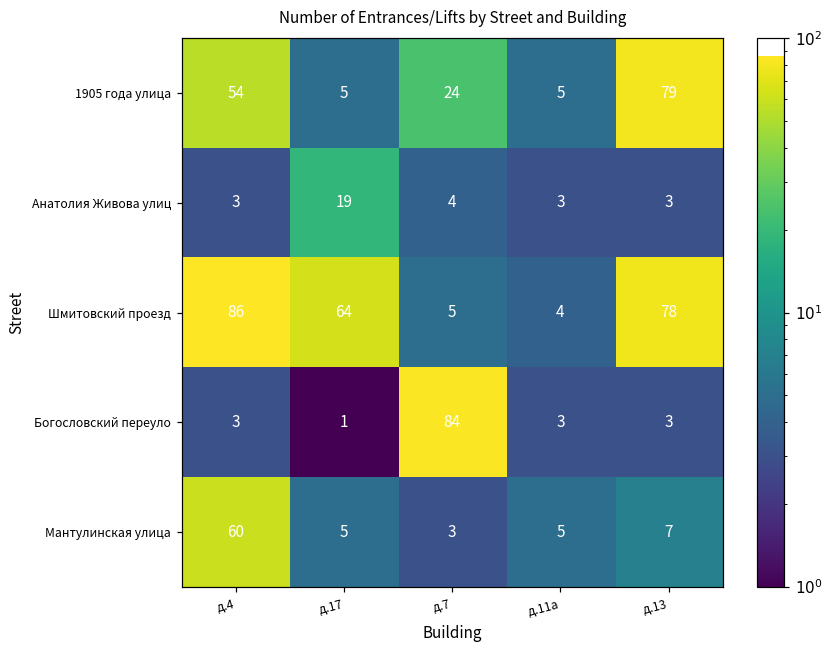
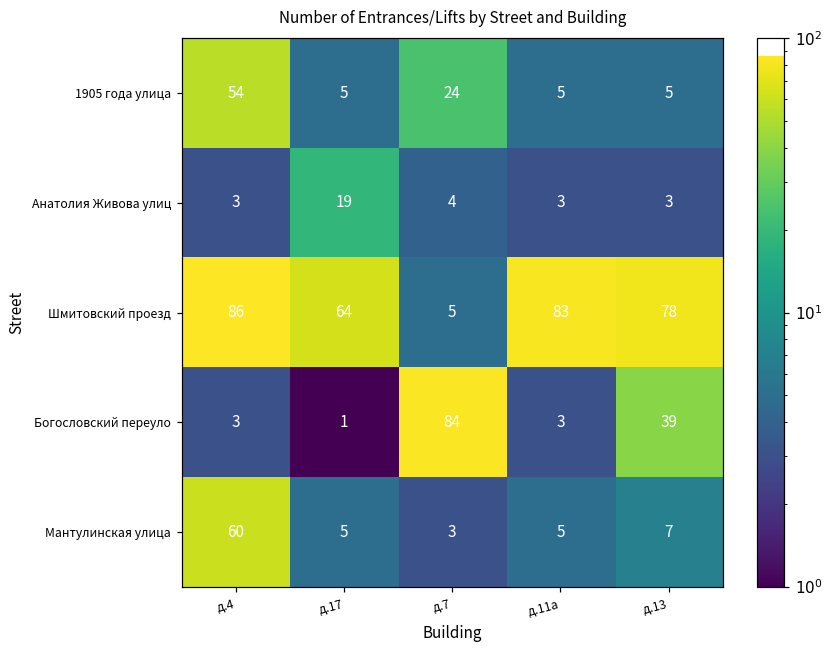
  {
    "1905 года улица": {
      "д.4": 54,
      "д.17": 5,
      "д.7": 24,
      "д.11а": 5,
-     "д.13": 79
+     "д.13": 5
    },
    "Анатолия Живова улиц": {
      "д.4": 3,
      "д.17": 19,
      "д.7": 4,
      "д.11а": 3,
      "д.13": 3
    },
    "Шмитовский проезд": {
      "д.4": 86,
      "д.17": 64,
      "д.7": 5,
-     "д.11а": 4,
+     "д.11а": 83,
      "д.13": 78
    },
    "Богословский переуло": {
      "д.4": 3,
      "д.17": 1,
      "д.7": 84,
      "д.11а": 3,
-     "д.13": 3
+     "д.13": 39
    },
    "Мантулинская улица": {
      "д.4": 60,
      "д.17": 5,
      "д.7": 3,
      "д.11а": 5,
      "д.13": 7
    }
  }
